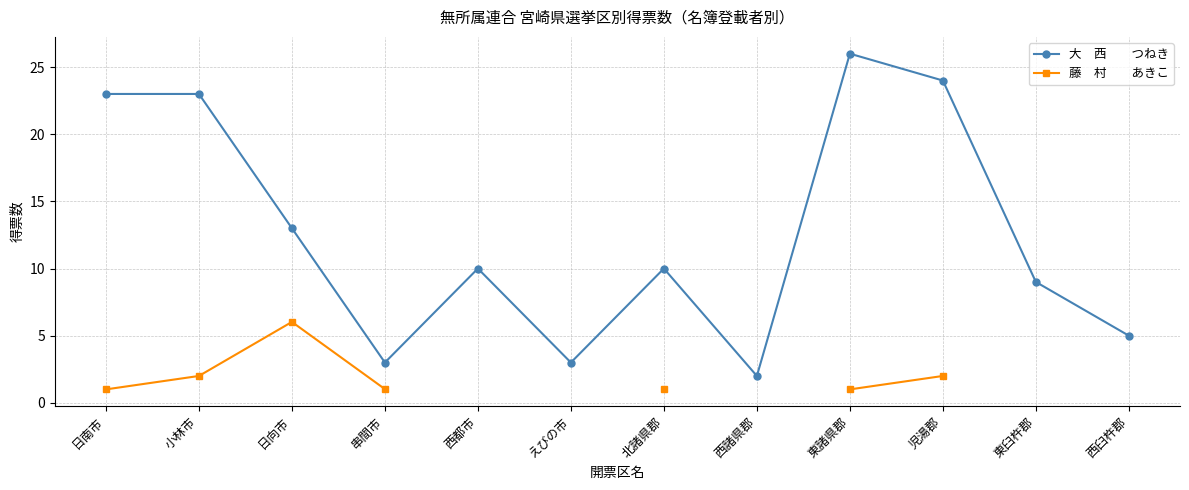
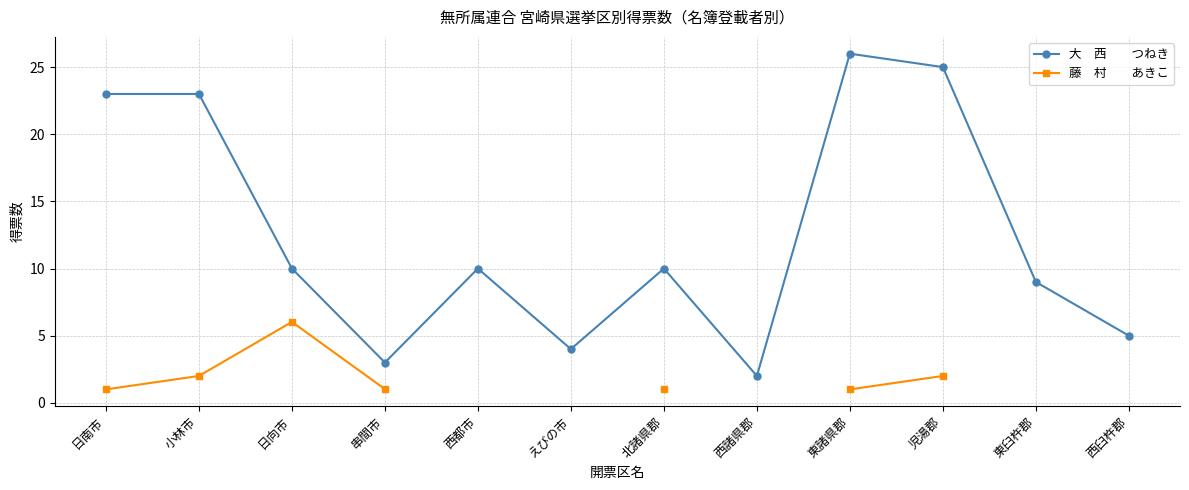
  {
    "大 西 つねき": {
      "日南市": 23,
      "小林市": 23,
-     "日向市": 13,
+     "日向市": 10,
      "串間市": 3,
      "西都市": 10,
-     "えびの市": 3,
+     "えびの市": 4,
      "北諸県郡": 10,
      "西諸県郡": 2,
      "東諸県郡": 26,
-     "児湯郡": 24,
+     "児湯郡": 25,
      "東臼杵郡": 9,
      "西臼杵郡": 5
    },
    "藤 村 あきこ": {
      "日南市": 1,
      "小林市": 2,
      "日向市": 6,
      "串間市": 1,
      "北諸県郡": 1,
      "東諸県郡": 1,
      "児湯郡": 2
    }
  }
